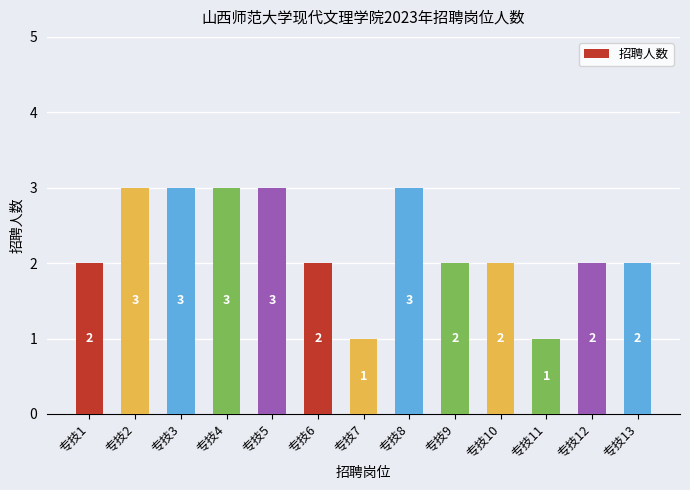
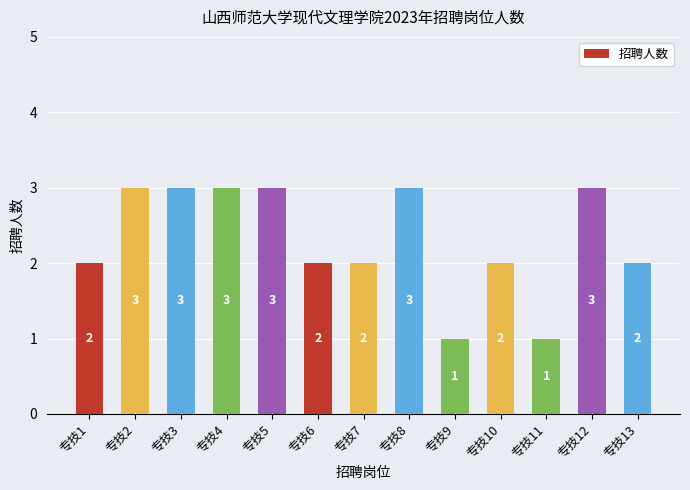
  {
    "专技1": 2,
    "专技2": 3,
    "专技3": 3,
    "专技4": 3,
    "专技5": 3,
    "专技6": 2,
-   "专技7": 1,
+   "专技7": 2,
    "专技8": 3,
-   "专技9": 2,
+   "专技9": 1,
    "专技10": 2,
    "专技11": 1,
-   "专技12": 2,
+   "专技12": 3,
    "专技13": 2
  }
